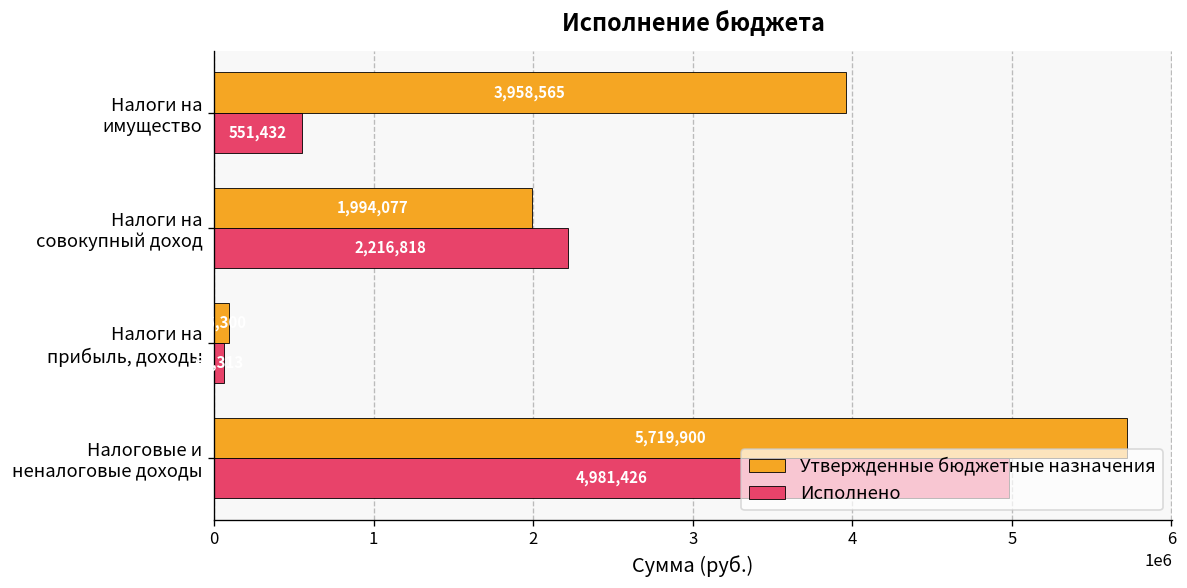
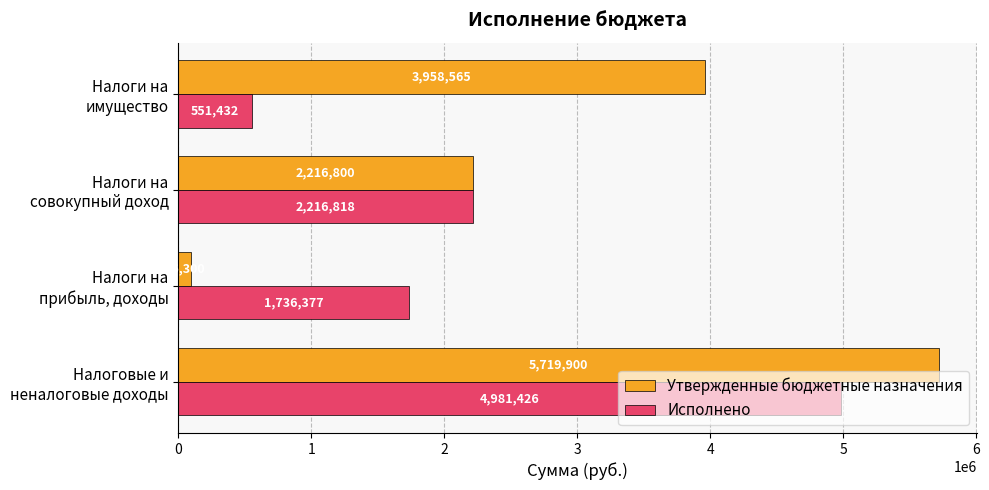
  {
    "Утвержденные бюджетные назначения": {
      "Налоги на имущество": "3,958,565",
-     "Налоги на совокупный доход": "1,994,077",
+     "Налоги на совокупный доход": "2,216,800",
      "Налоговые и неналоговые доходы": "5,719,900"
    },
    "Исполнено": {
-     "Налоги на прибыль, доходы": "60000"
+     "Налоги на прибыль, доходы": "1740000"
    }
  }
